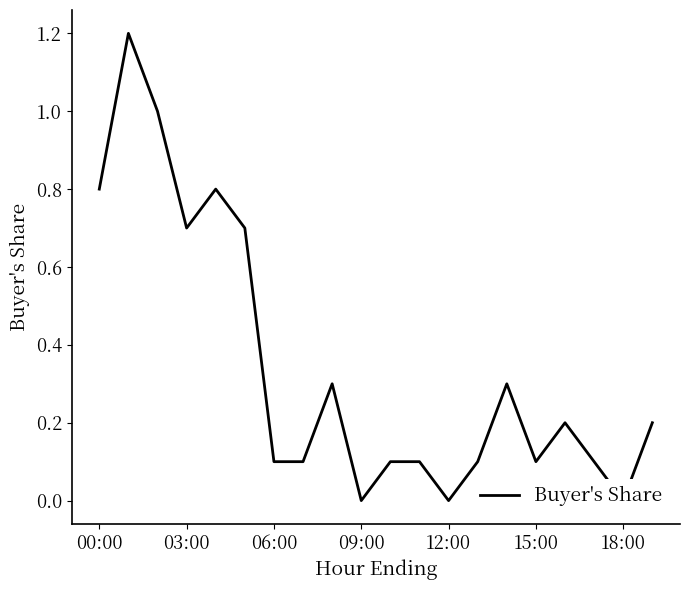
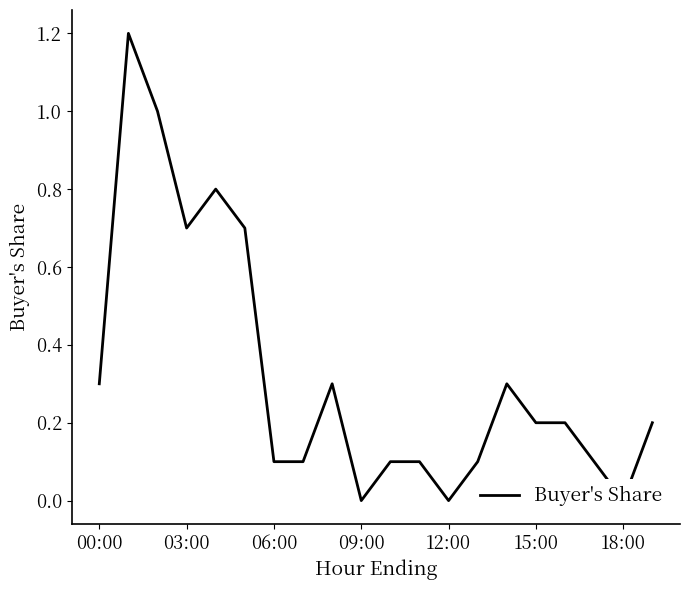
  {
-   "00:00": 0.8,
+   "00:00": 0.3,
    "03:00": 0.7,
    "06:00": 0.1,
    "09:00": 0.0,
    "12:00": 0.0,
-   "15:00": 0.1
+   "15:00": 0.2
  }
